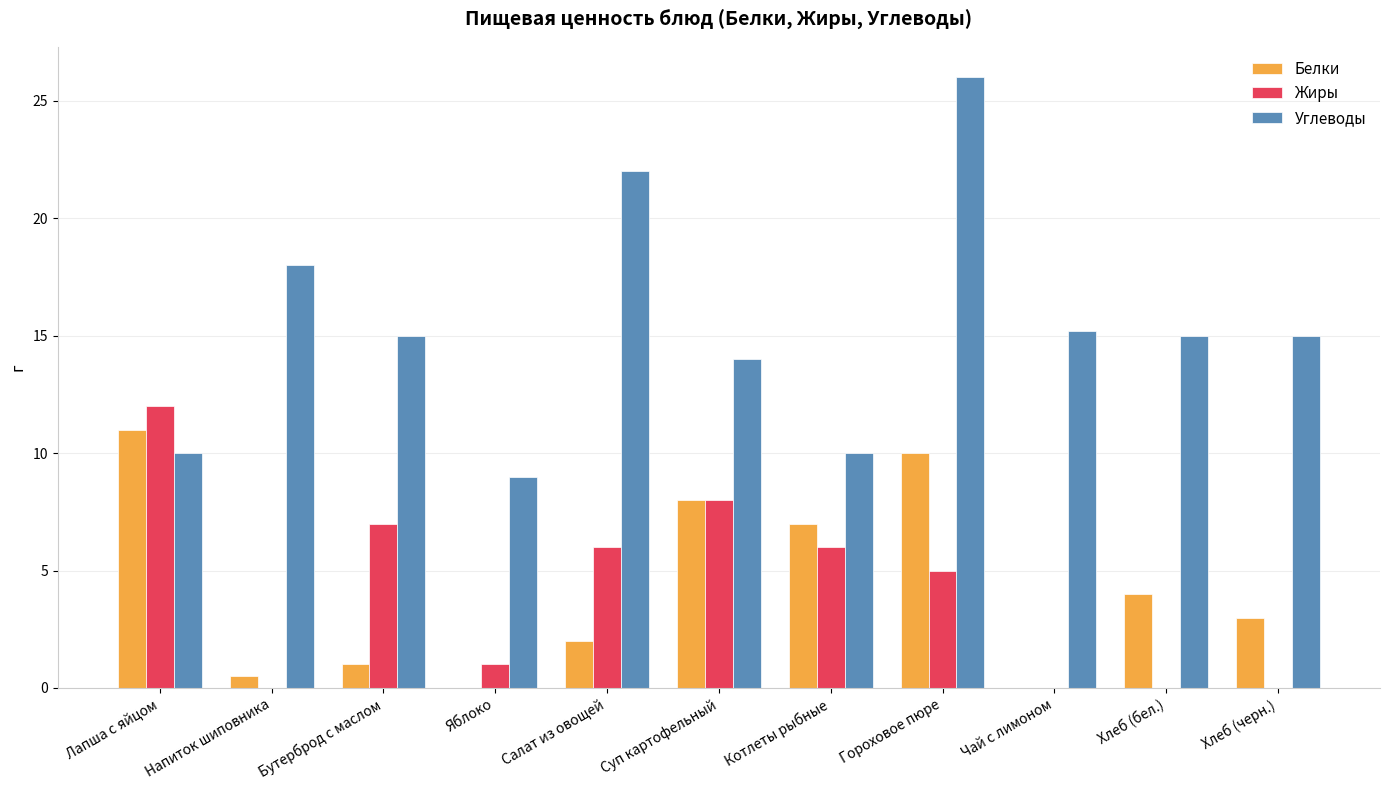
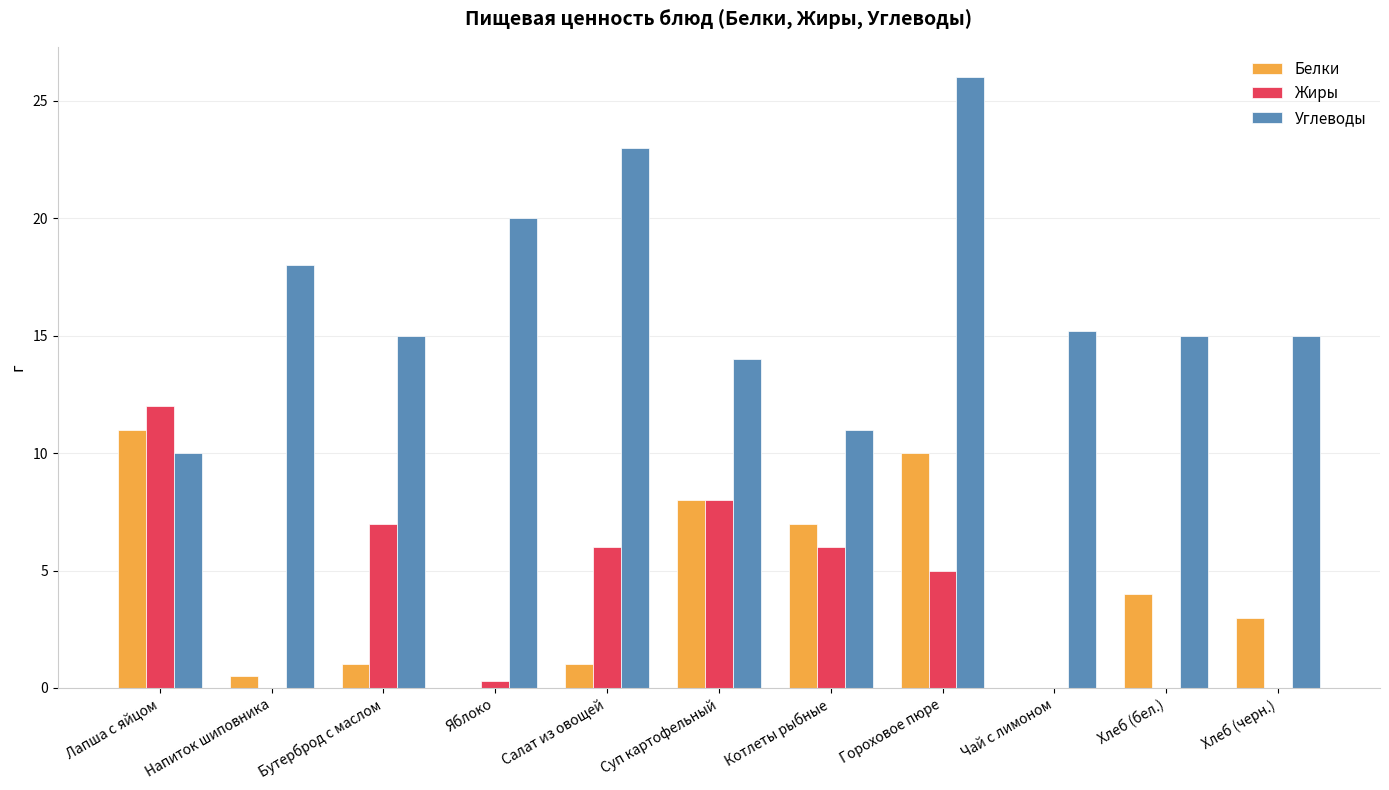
  {
    "Белки": {
      "Лапша с яйцом": 11,
      "Напиток шиповника": 0.5,
      "Бутерброд с маслом": 1,
      "Яблоко": 0,
-     "Салат из овощей": 2,
+     "Салат из овощей": 1,
      "Суп картофельный": 8,
      "Котлеты рыбные": 7,
      "Гороховое пюре": 10,
      "Чай с лимоном": 0,
      "Хлеб (бел.)": 4,
      "Хлеб (черн.)": 3
    },
    "Жиры": {
      "Лапша с яйцом": 12.0,
      "Бутерброд с маслом": 7.0,
-     "Яблоко": 1.0,
+     "Яблоко": 0.3,
      "Салат из овощей": 6.0,
      "Суп картофельный": 8.0,
      "Котлеты рыбные": 6.0,
      "Гороховое пюре": 5.0,
      "Хлеб (бел.)": 0.0,
      "Хлеб (черн.)": 0.0
    },
    "Углеводы": {
      "Лапша с яйцом": 10,
      "Напиток шиповника": 18,
      "Бутерброд с маслом": 15,
-     "Яблоко": 9,
-     "Салат из овощей": 22,
+     "Яблоко": 20,
+     "Салат из овощей": 23,
      "Суп картофельный": 14,
-     "Котлеты рыбные": 10,
+     "Котлеты рыбные": 11,
      "Гороховое пюре": 26,
      "Чай с лимоном": 15.2,
      "Хлеб (бел.)": 15,
      "Хлеб (черн.)": 15
    }
  }
